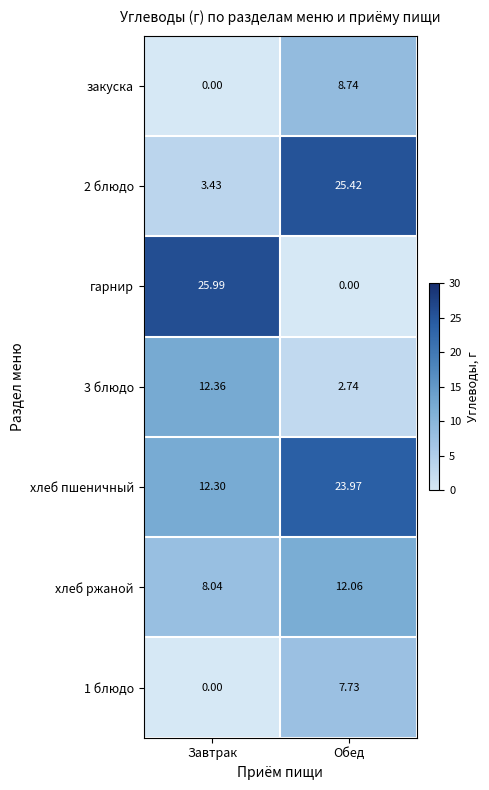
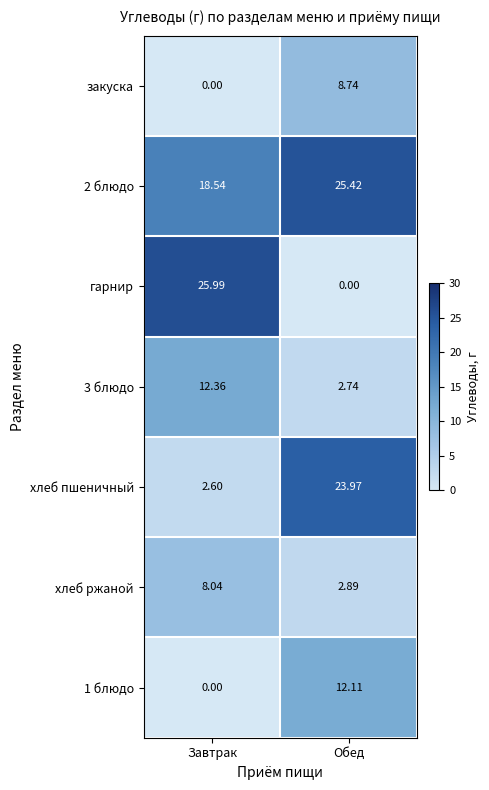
  {
    "закуска": {
      "Завтрак": 0.00,
      "Обед": 8.74
    },
    "2 блюдо": {
-     "Завтрак": 3.43,
+     "Завтрак": 18.54,
      "Обед": 25.42
    },
    "гарнир": {
      "Завтрак": 25.99,
      "Обед": 0.00
    },
    "3 блюдо": {
      "Завтрак": 12.36,
      "Обед": 2.74
    },
    "хлеб пшеничный": {
-     "Завтрак": 12.30,
+     "Завтрак": 2.60,
      "Обед": 23.97
    },
    "хлеб ржаной": {
      "Завтрак": 8.04,
-     "Обед": 12.06
+     "Обед": 2.89
    },
    "1 блюдо": {
      "Завтрак": 0.00,
-     "Обед": 7.73
+     "Обед": 12.11
    }
  }
